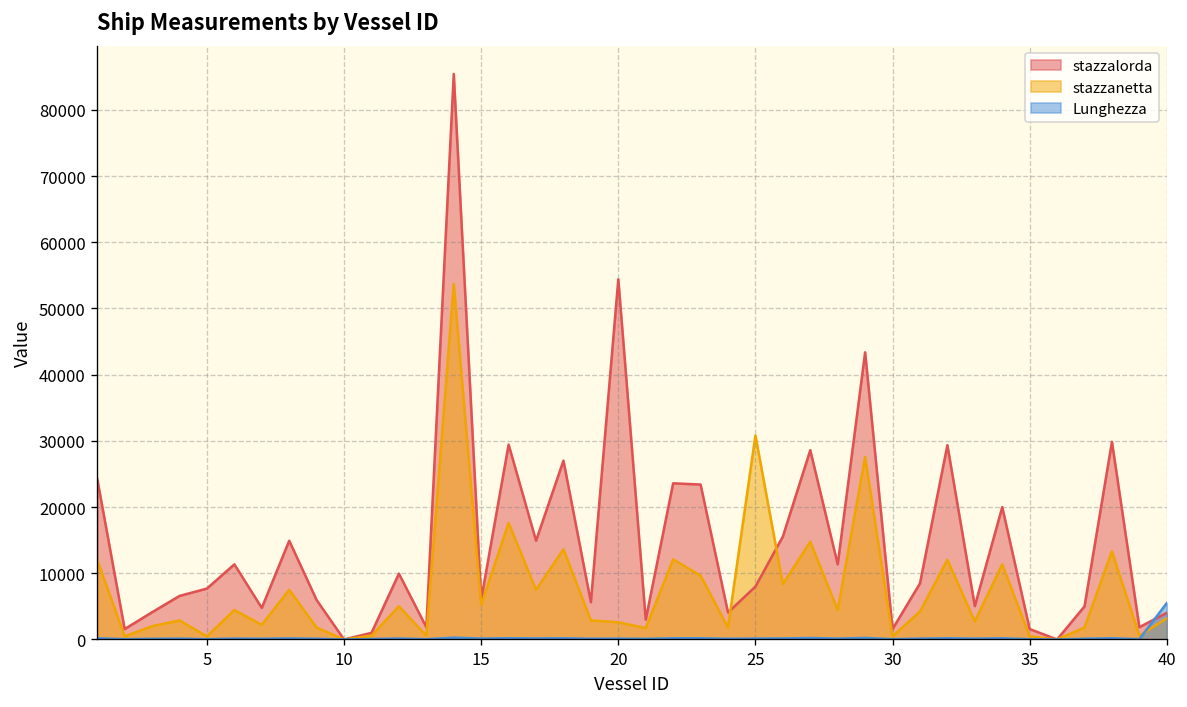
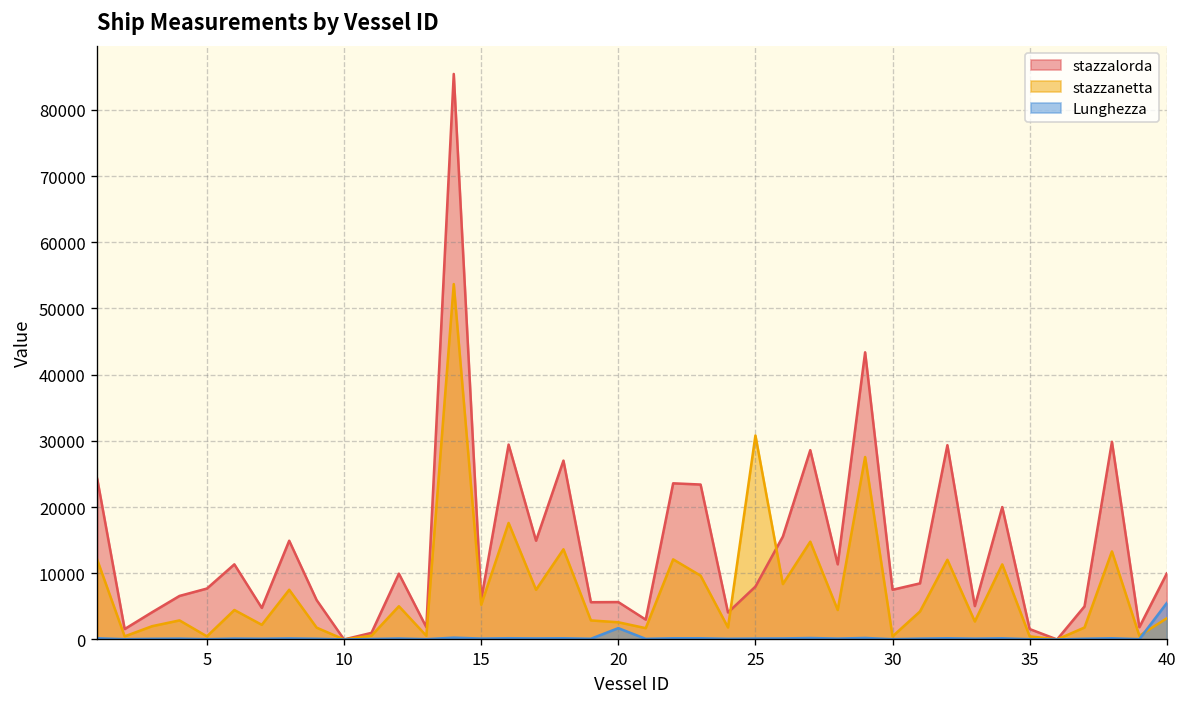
  {
    "stazzalorda": {
      "5": 8000,
      "15": 6000,
-     "20": 54000,
+     "20": 6000,
      "25": 8000,
-     "30": 2000,
+     "30": 8000,
      "35": 2000,
-     "40": 4000
+     "40": 10000
    },
    "stazzanetta": {
      "15": 5000,
      "20": 3000,
      "25": 31000,
      "40": 3000
    },
    "Lunghezza": {
      "15": 0,
-     "20": 0,
+     "20": 2000,
      "25": 0,
      "40": 6000
    }
  }
